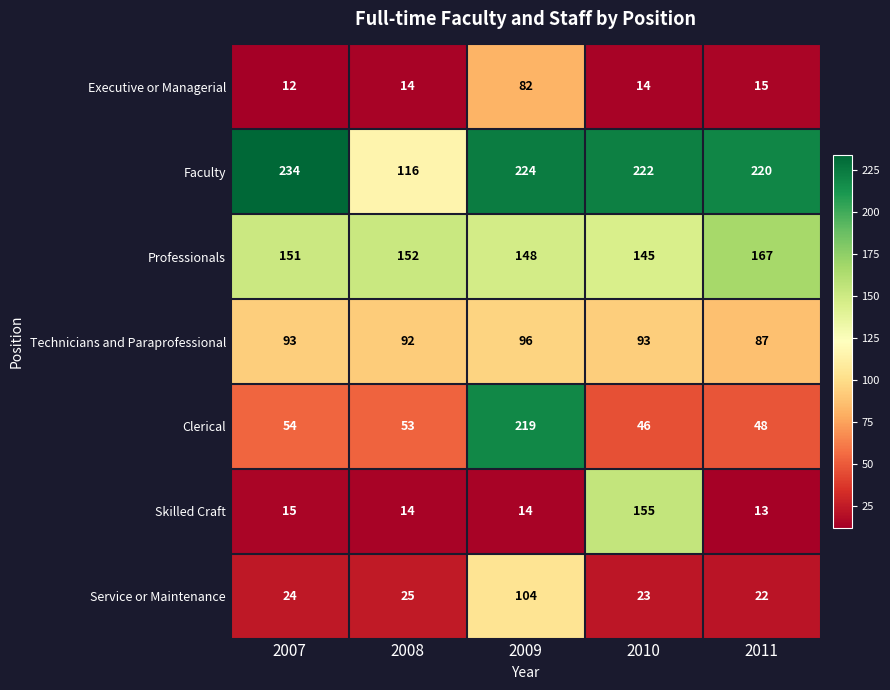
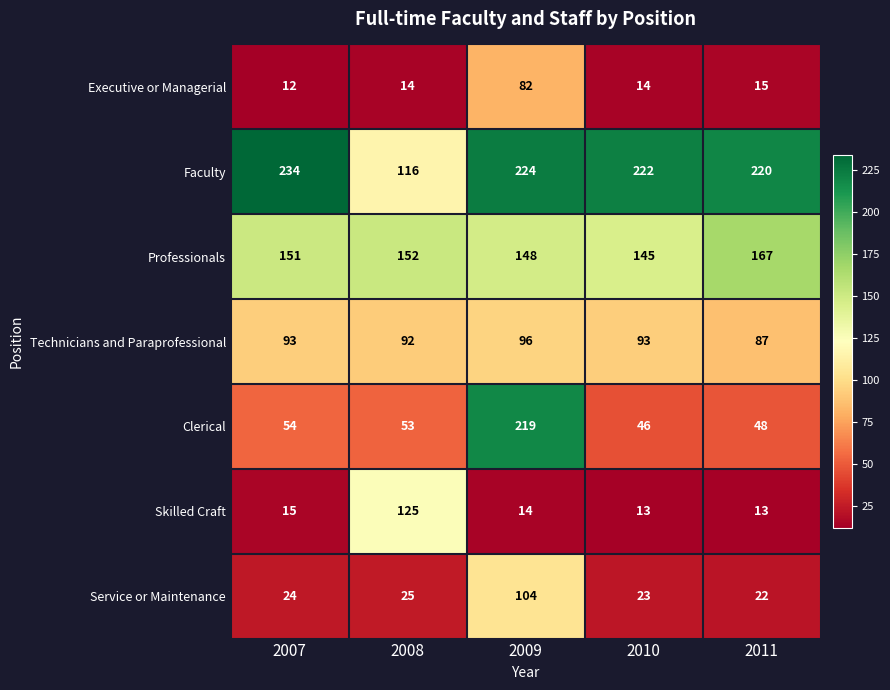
  {
    "Executive or Managerial": {
      "2007": 12,
      "2008": 14,
      "2009": 82,
      "2010": 14,
      "2011": 15
    },
    "Faculty": {
      "2007": 234,
      "2008": 116,
      "2009": 224,
      "2010": 222,
      "2011": 220
    },
    "Professionals": {
      "2007": 151,
      "2008": 152,
      "2009": 148,
      "2010": 145,
      "2011": 167
    },
    "Technicians and Paraprofessional": {
      "2007": 93,
      "2008": 92,
      "2009": 96,
      "2010": 93,
      "2011": 87
    },
    "Clerical": {
      "2007": 54,
      "2008": 53,
      "2009": 219,
      "2010": 46,
      "2011": 48
    },
    "Skilled Craft": {
      "2007": 15,
-     "2008": 14,
+     "2008": 125,
      "2009": 14,
-     "2010": 155,
+     "2010": 13,
      "2011": 13
    },
    "Service or Maintenance": {
      "2007": 24,
      "2008": 25,
      "2009": 104,
      "2010": 23,
      "2011": 22
    }
  }
